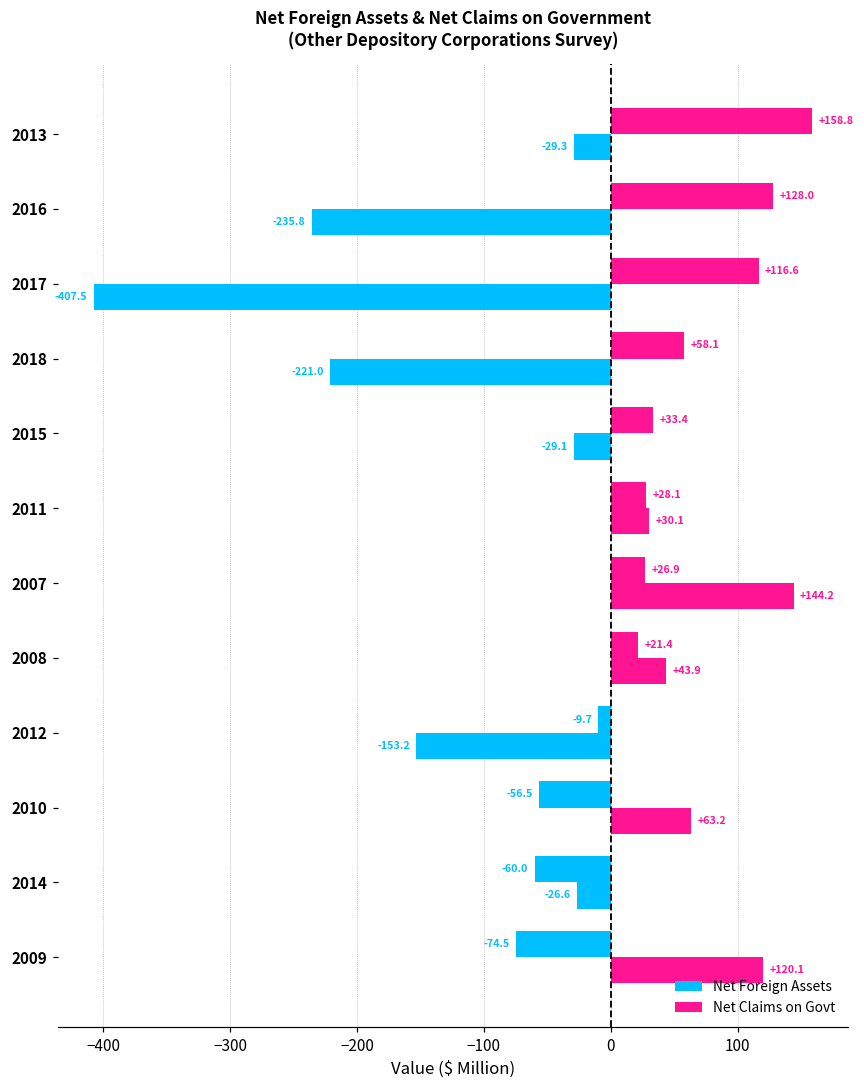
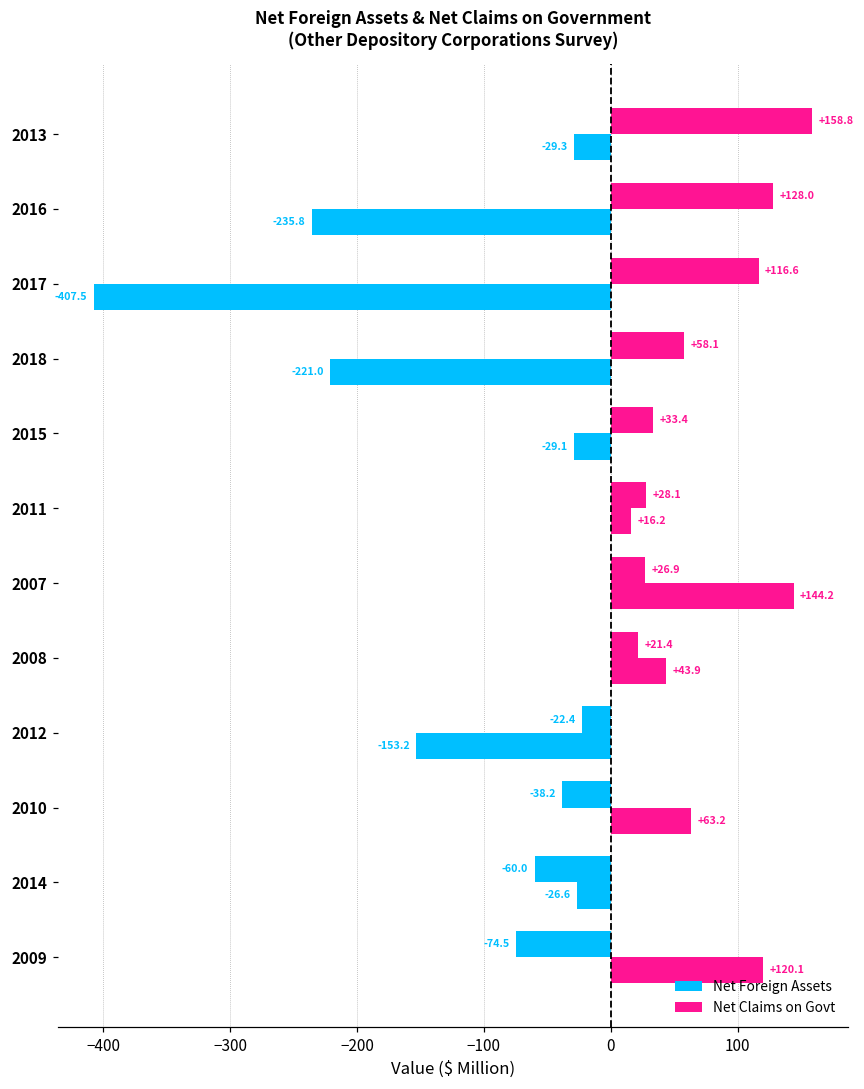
  {
    "Net Foreign Assets": {
      "2013": "+158.8",
      "2016": "+128.0",
      "2017": "+116.6",
      "2018": "+58.1",
      "2015": "+33.4",
      "2011": "+28.1",
      "2007": "+26.9",
      "2008": "+21.4",
-     "2012": "-9.7",
-     "2010": "-56.5",
+     "2012": "-22.4",
+     "2010": "-38.2",
      "2014": "-60.0",
      "2009": "-74.5"
    },
    "Net Claims on Govt": {
      "2013": "-29.3",
      "2016": "-235.8",
      "2017": "-407.5",
      "2018": "-221.0",
      "2015": "-29.1",
-     "2011": "+30.1",
+     "2011": "+16.2",
      "2007": "+144.2",
      "2008": "+43.9",
      "2012": "-153.2",
      "2010": "+63.2",
      "2014": "-26.6",
      "2009": "+120.1"
    }
  }
